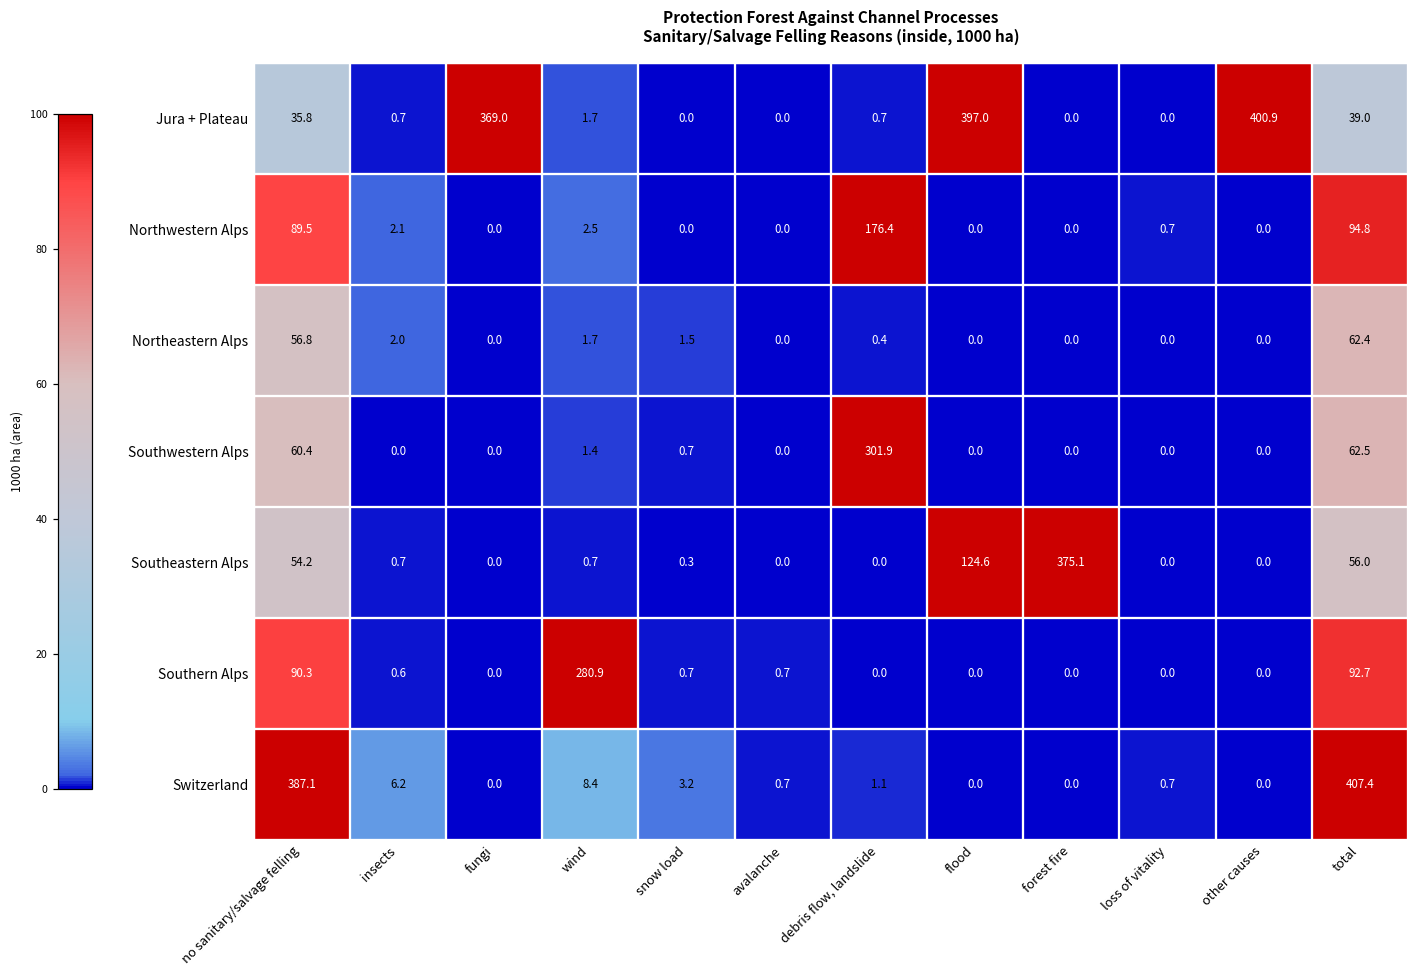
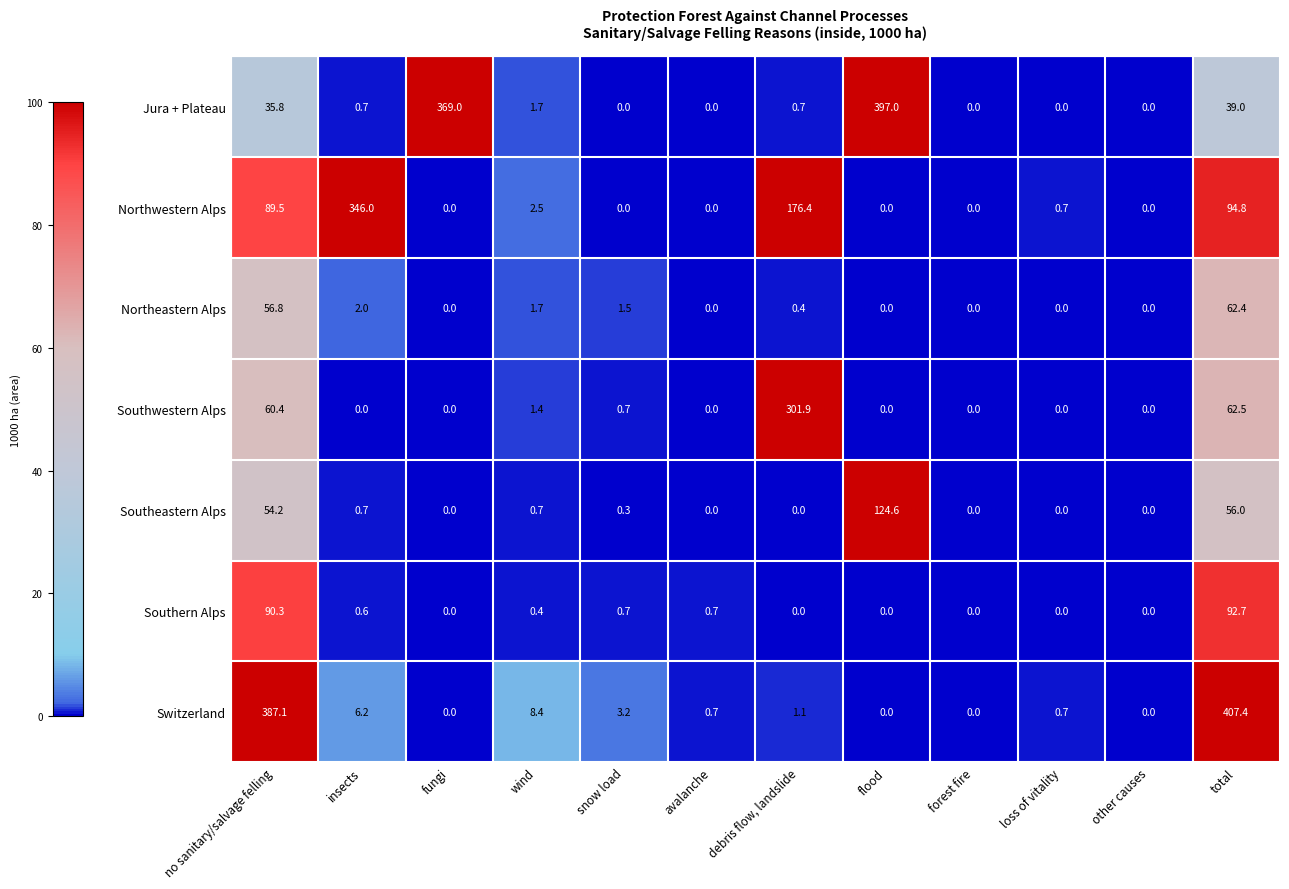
  {
    "Jura + Plateau": {
      "no sanitary/salvage felling": 35.8,
      "insects": 0.7,
      "fungi": 369.0,
      "wind": 1.7,
      "snow load": 0.0,
      "avalanche": 0.0,
      "debris flow, landslide": 0.7,
      "flood": 397.0,
      "forest fire": 0.0,
      "loss of vitality": 0.0,
-     "other causes": 400.9,
+     "other causes": 0.0,
      "total": 39.0
    },
    "Northwestern Alps": {
      "no sanitary/salvage felling": 89.5,
-     "insects": 2.1,
+     "insects": 346.0,
      "fungi": 0.0,
      "wind": 2.5,
      "snow load": 0.0,
      "avalanche": 0.0,
      "debris flow, landslide": 176.4,
      "flood": 0.0,
      "forest fire": 0.0,
      "loss of vitality": 0.7,
      "other causes": 0.0,
      "total": 94.8
    },
    "Northeastern Alps": {
      "no sanitary/salvage felling": 56.8,
      "insects": 2.0,
      "fungi": 0.0,
      "wind": 1.7,
      "snow load": 1.5,
      "avalanche": 0.0,
      "debris flow, landslide": 0.4,
      "flood": 0.0,
      "forest fire": 0.0,
      "loss of vitality": 0.0,
      "other causes": 0.0,
      "total": 62.4
    },
    "Southwestern Alps": {
      "no sanitary/salvage felling": 60.4,
      "insects": 0.0,
      "fungi": 0.0,
      "wind": 1.4,
      "snow load": 0.7,
      "avalanche": 0.0,
      "debris flow, landslide": 301.9,
      "flood": 0.0,
      "forest fire": 0.0,
      "loss of vitality": 0.0,
      "other causes": 0.0,
      "total": 62.5
    },
    "Southeastern Alps": {
      "no sanitary/salvage felling": 54.2,
      "insects": 0.7,
      "fungi": 0.0,
      "wind": 0.7,
      "snow load": 0.3,
      "avalanche": 0.0,
      "debris flow, landslide": 0.0,
      "flood": 124.6,
-     "forest fire": 375.1,
+     "forest fire": 0.0,
      "loss of vitality": 0.0,
      "other causes": 0.0,
      "total": 56.0
    },
    "Southern Alps": {
      "no sanitary/salvage felling": 90.3,
      "insects": 0.6,
      "fungi": 0.0,
-     "wind": 280.9,
+     "wind": 0.4,
      "snow load": 0.7,
      "avalanche": 0.7,
      "debris flow, landslide": 0.0,
      "flood": 0.0,
      "forest fire": 0.0,
      "loss of vitality": 0.0,
      "other causes": 0.0,
      "total": 92.7
    },
    "Switzerland": {
      "no sanitary/salvage felling": 387.1,
      "insects": 6.2,
      "fungi": 0.0,
      "wind": 8.4,
      "snow load": 3.2,
      "avalanche": 0.7,
      "debris flow, landslide": 1.1,
      "flood": 0.0,
      "forest fire": 0.0,
      "loss of vitality": 0.7,
      "other causes": 0.0,
      "total": 407.4
    }
  }
